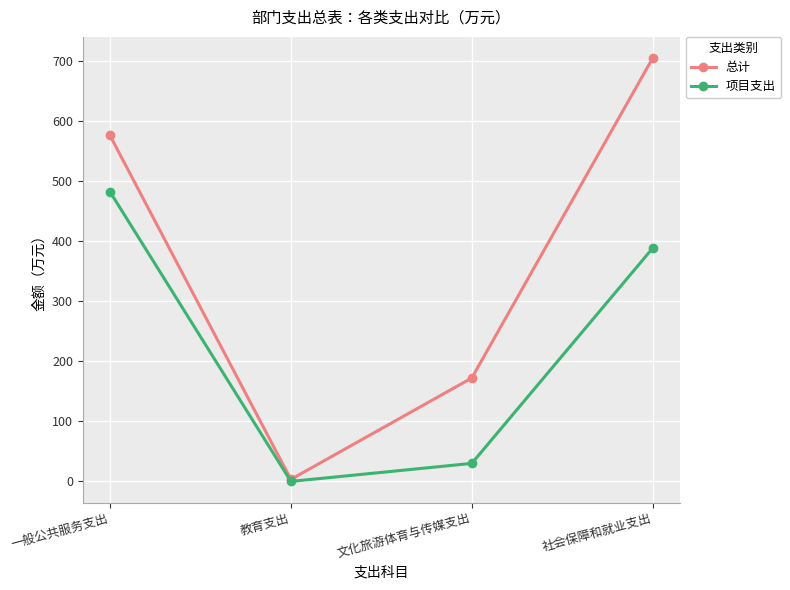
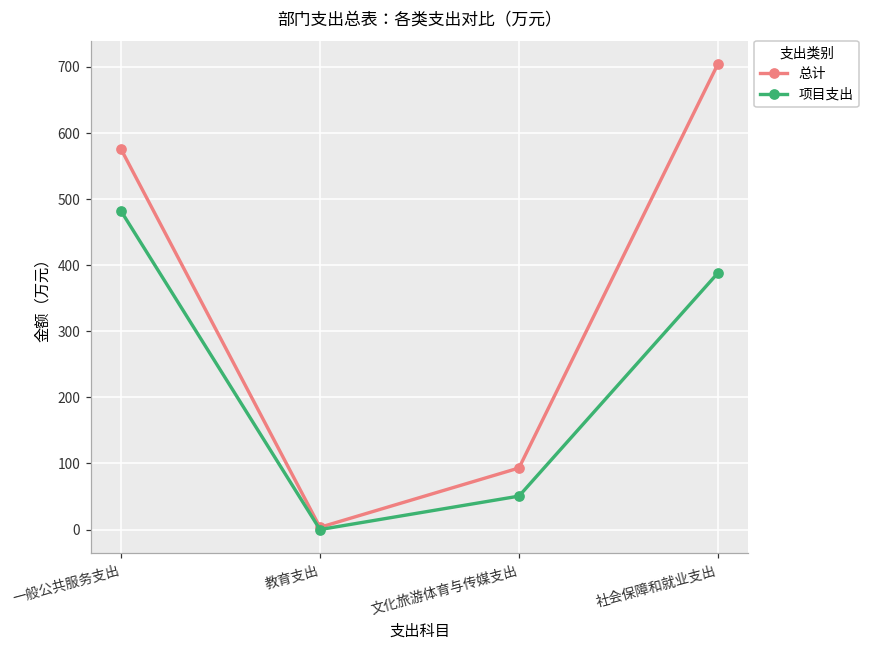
  {
    "总计": {
      "一般公共服务支出": 580,
-     "文化旅游体育与传媒支出": 170,
+     "文化旅游体育与传媒支出": 90,
      "社会保障和就业支出": 700
    },
    "项目支出": {
      "一般公共服务支出": 480,
-     "文化旅游体育与传媒支出": 30,
+     "文化旅游体育与传媒支出": 50,
      "社会保障和就业支出": 390
    }
  }
